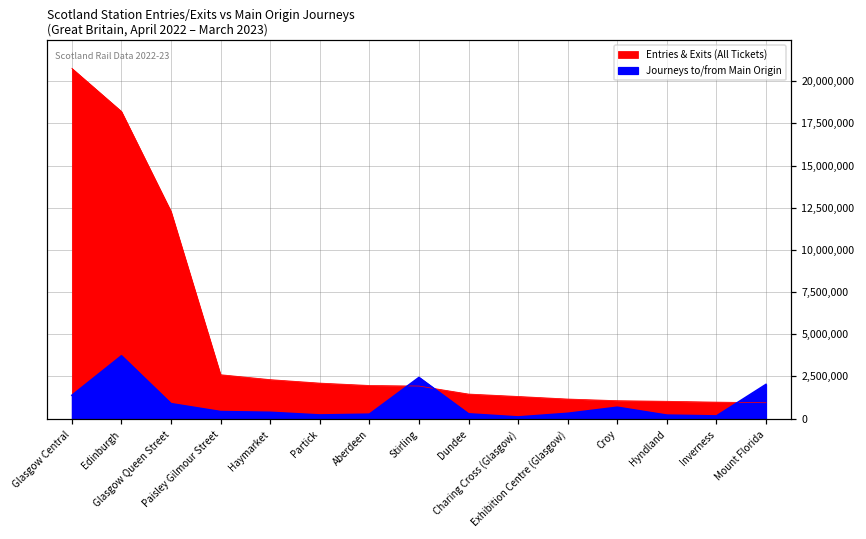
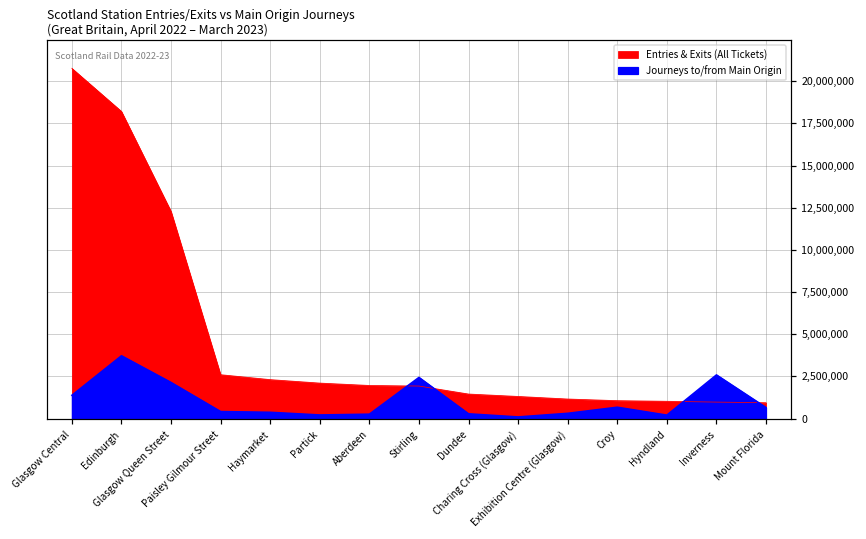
  {
    "Entries & Exits (All Tickets)": {
      "Edinburgh": "18,200,000",
      "Glasgow Queen Street": "12,300,000",
      "Paisley Gilmour Street": "2,600,000",
      "Haymarket": "2,300,000",
      "Partick": "2,100,000",
      "Aberdeen": "2,000,000",
      "Stirling": "1,900,000",
      "Dundee": "1,500,000",
      "Charing Cross (Glasgow)": "1,300,000",
      "Exhibition Centre (Glasgow)": "1,200,000",
      "Croy": "1,100,000",
      "Hyndland": "1,000,000",
      "Inverness": "1,000,000",
      "Mount Florida": "900,000"
    },
    "Journeys to/from Main Origin": {
      "Glasgow Central": "1,400,000",
      "Edinburgh": "3,700,000",
-     "Glasgow Queen Street": "900,000",
+     "Glasgow Queen Street": "2,100,000",
      "Paisley Gilmour Street": "400,000",
      "Haymarket": "400,000",
      "Partick": "200,000",
      "Aberdeen": "300,000",
      "Stirling": "2,400,000",
      "Dundee": "300,000",
      "Charing Cross (Glasgow)": "100,000",
      "Exhibition Centre (Glasgow)": "300,000",
      "Croy": "700,000",
      "Hyndland": "200,000",
-     "Inverness": "200,000",
-     "Mount Florida": "2,000,000"
+     "Inverness": "2,600,000",
+     "Mount Florida": "700,000"
    }
  }
